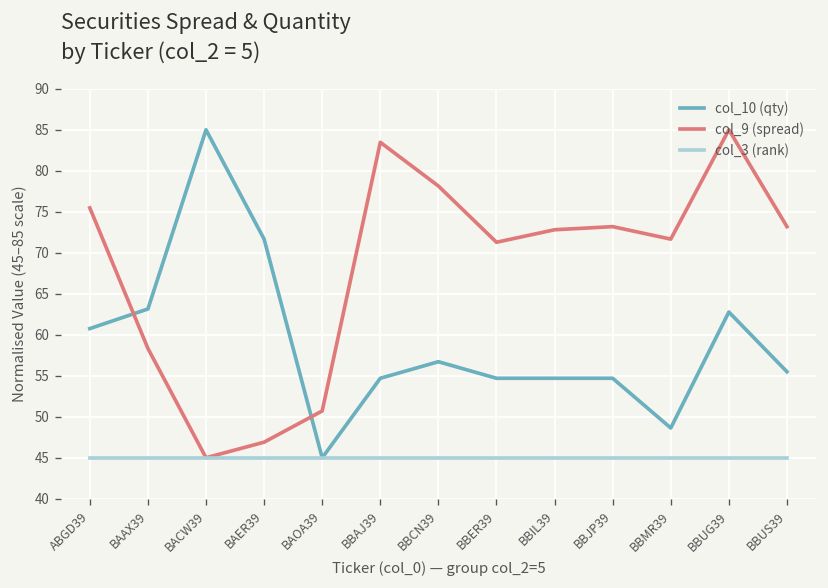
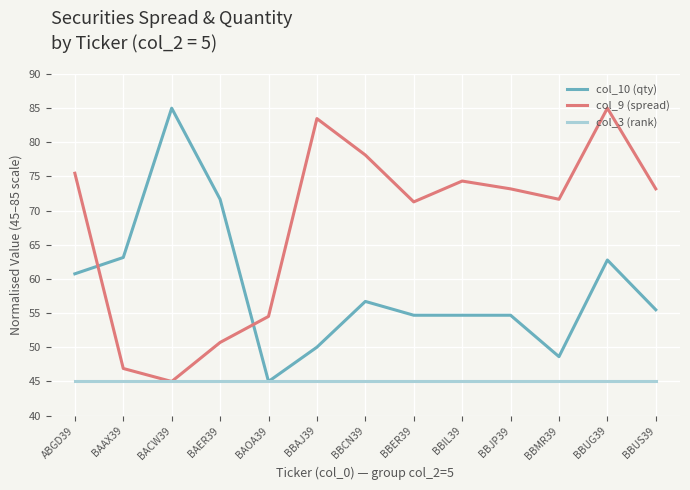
  {
    "col_10 (qty)": {
      "ABGD39": 61,
      "BAAX39": 63,
      "BACW39": 85,
      "BAER39": 72,
-     "BBAJ39": 55,
+     "BBAJ39": 50,
      "BBCN39": 57,
      "BBER39": 55,
      "BBIL39": 55,
      "BBJP39": 55,
      "BBMR39": 49,
      "BBUG39": 63,
      "BBUS39": 55
    },
    "col_9 (spread)": {
      "ABGD39": 75,
-     "BAAX39": 58,
-     "BAER39": 47,
-     "BAOA39": 51,
+     "BAAX39": 47,
+     "BAER39": 51,
+     "BAOA39": 55,
      "BBAJ39": 83,
      "BBCN39": 78,
      "BBER39": 71,
-     "BBIL39": 73,
+     "BBIL39": 74,
      "BBJP39": 73,
      "BBMR39": 72,
      "BBUG39": 85,
      "BBUS39": 73
    },
    "col_3 (rank)": {
      "ABGD39": 45,
      "BAAX39": 45,
      "BAER39": 45,
      "BBAJ39": 45,
      "BBCN39": 45,
      "BBER39": 45,
      "BBIL39": 45,
      "BBJP39": 45,
      "BBMR39": 45,
      "BBUG39": 45,
      "BBUS39": 45
    }
  }
